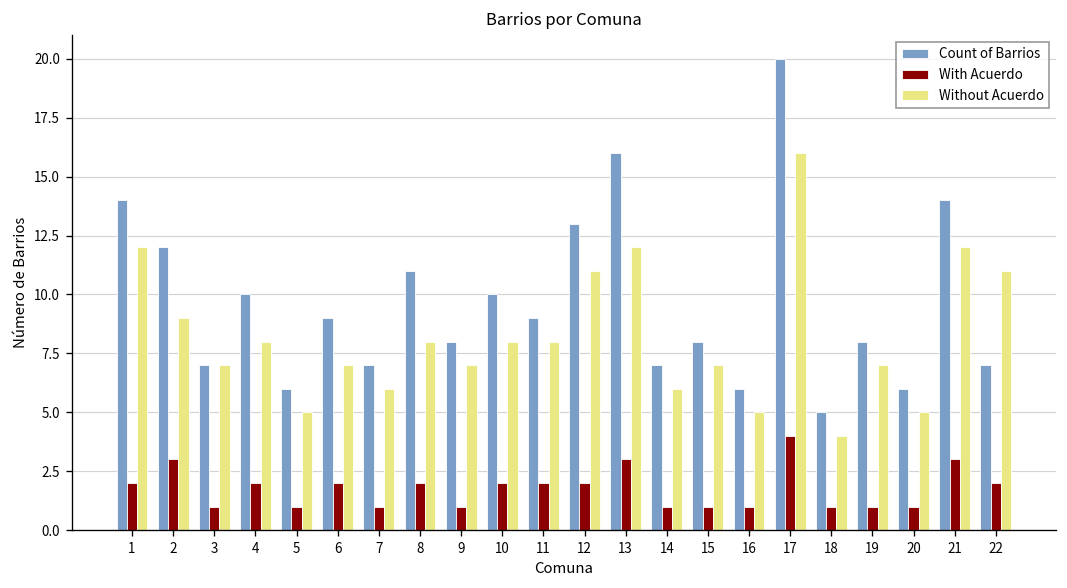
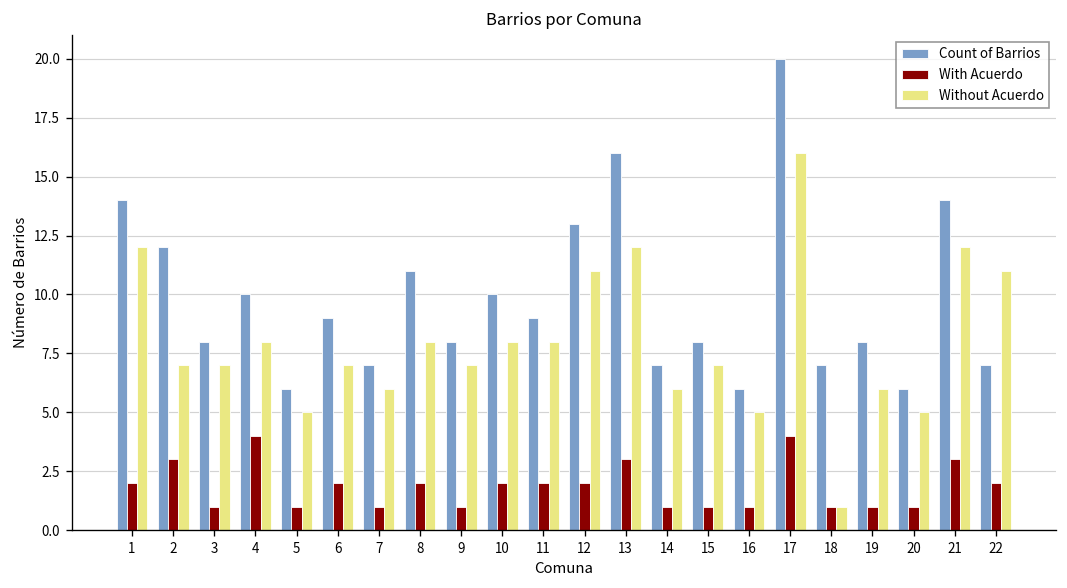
  {
    "Count of Barrios": {
      "1": 14,
      "2": 12,
-     "3": 7,
+     "3": 8,
      "4": 10,
      "5": 6,
      "6": 9,
      "7": 7,
      "8": 11,
      "9": 8,
      "10": 10,
      "11": 9,
      "12": 13,
      "13": 16,
      "14": 7,
      "15": 8,
      "16": 6,
      "17": 20,
-     "18": 5,
+     "18": 7,
      "19": 8,
      "20": 6,
      "21": 14,
      "22": 7
    },
    "With Acuerdo": {
      "1": 2,
      "2": 3,
      "3": 1,
-     "4": 2,
+     "4": 4,
      "5": 1,
      "6": 2,
      "7": 1,
      "8": 2,
      "9": 1,
      "10": 2,
      "11": 2,
      "12": 2,
      "13": 3,
      "14": 1,
      "15": 1,
      "16": 1,
      "17": 4,
      "18": 1,
      "19": 1,
      "20": 1,
      "21": 3,
      "22": 2
    },
    "Without Acuerdo": {
      "1": 12,
-     "2": 9,
+     "2": 7,
      "3": 7,
      "4": 8,
      "5": 5,
      "6": 7,
      "7": 6,
      "8": 8,
      "9": 7,
      "10": 8,
      "11": 8,
      "12": 11,
      "13": 12,
      "14": 6,
      "15": 7,
      "16": 5,
      "17": 16,
-     "18": 4,
-     "19": 7,
+     "18": 1,
+     "19": 6,
      "20": 5,
      "21": 12,
      "22": 11
    }
  }
